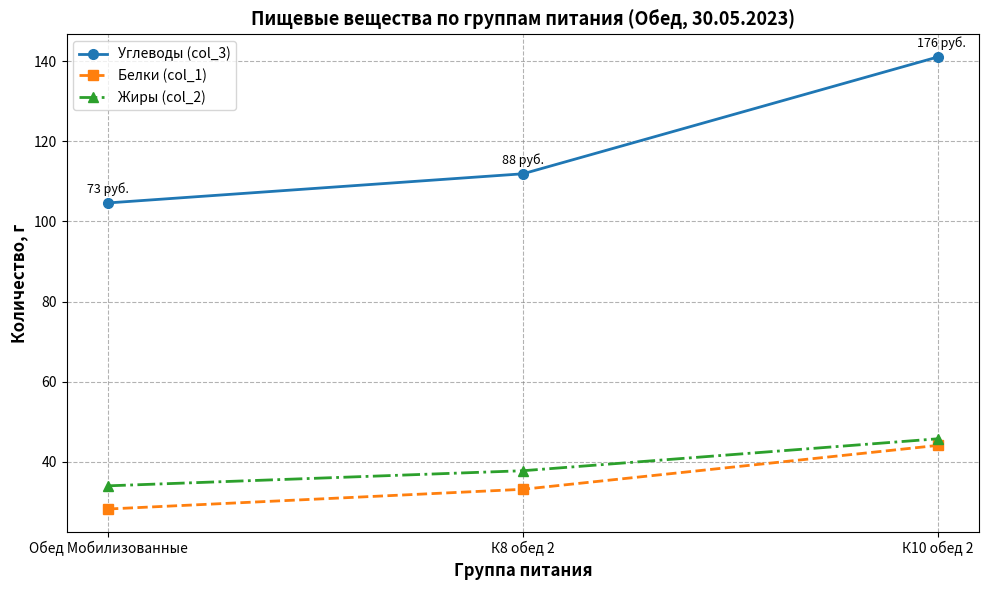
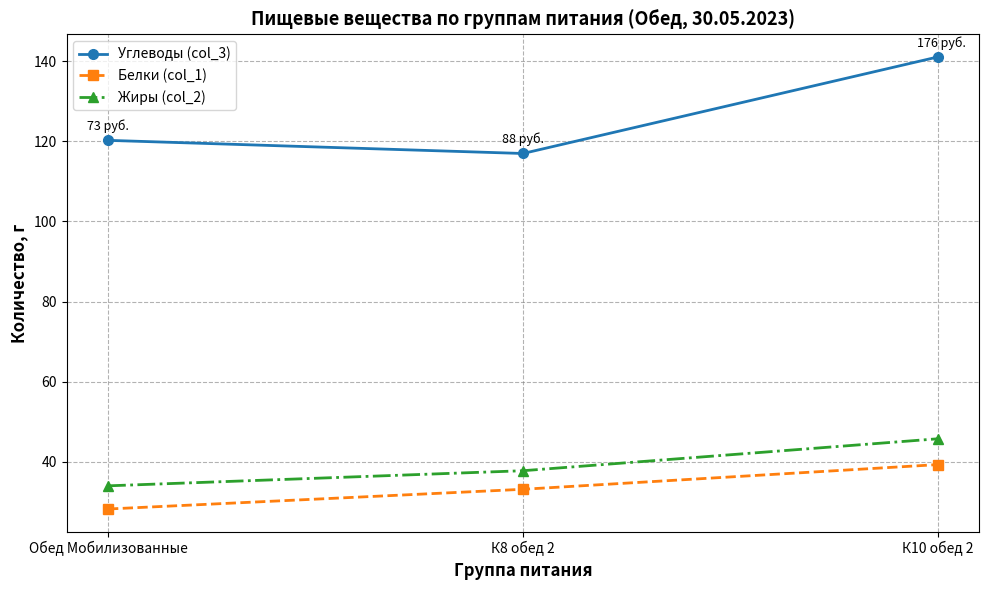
  {
    "Углеводы (col_3)": {
-     "Обед Мобилизованные": 105,
-     "К8 обед 2": 112
+     "Обед Мобилизованные": 120,
+     "К8 обед 2": 117
    },
    "Белки (col_1)": {
      "Обед Мобилизованные": 28,
      "К8 обед 2": 33,
-     "К10 обед 2": 44
+     "К10 обед 2": 39
    },
    "Жиры (col_2)": {
      "Обед Мобилизованные": 34,
      "К8 обед 2": 38,
      "К10 обед 2": 46
    }
  }
